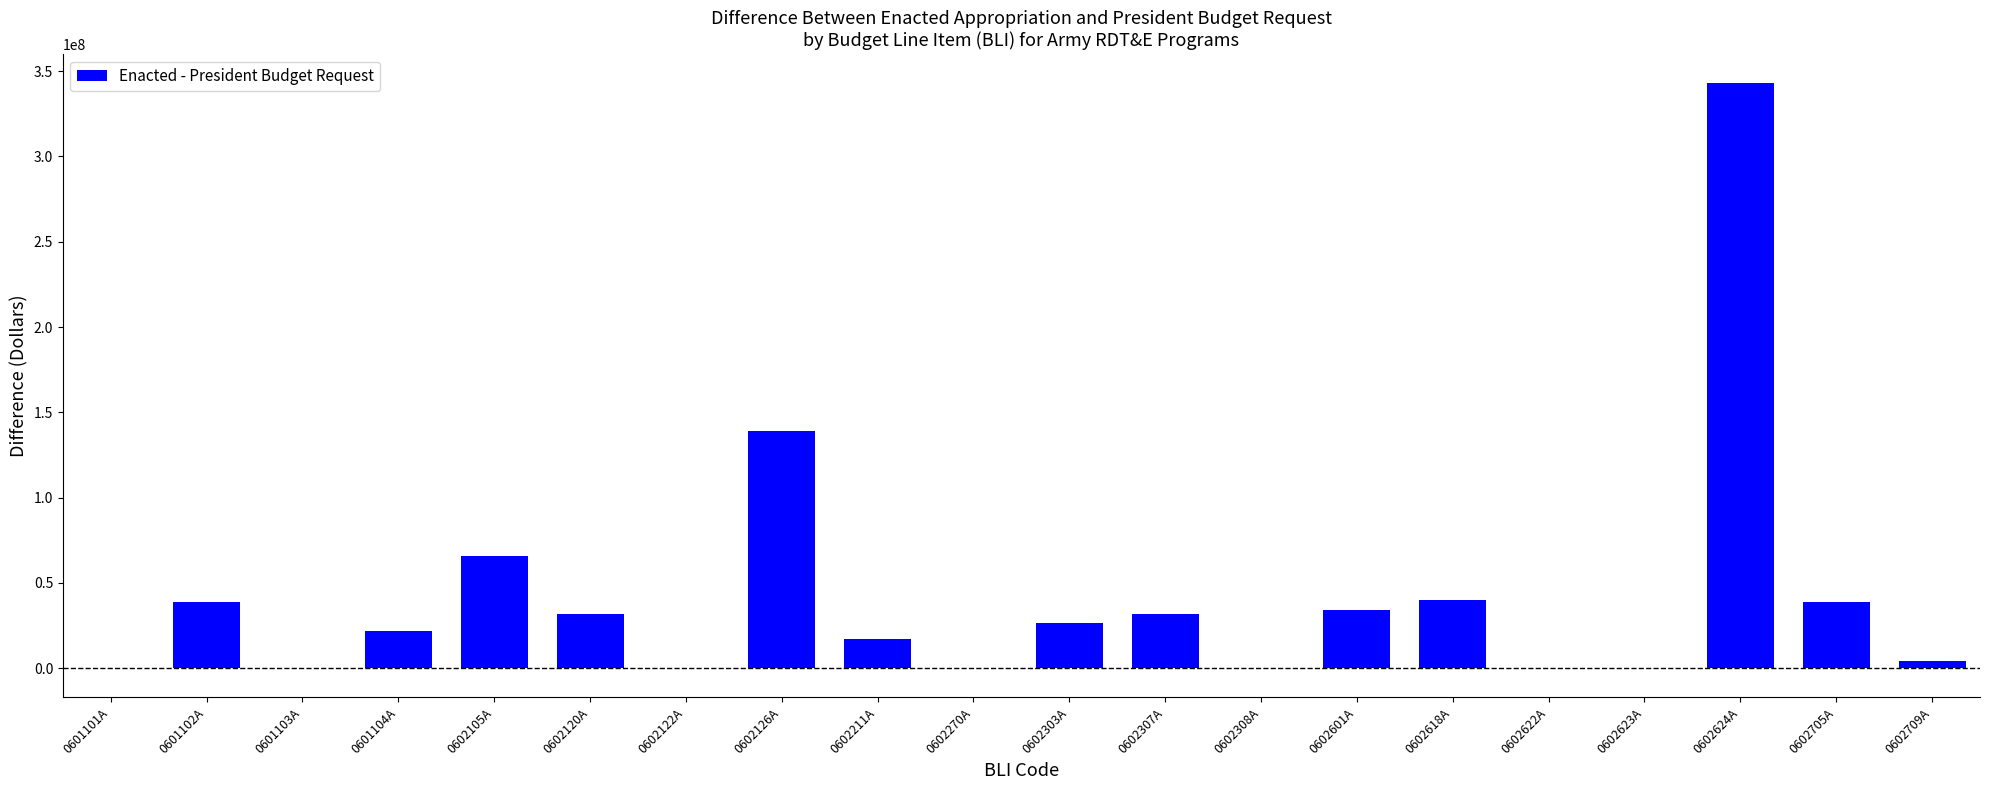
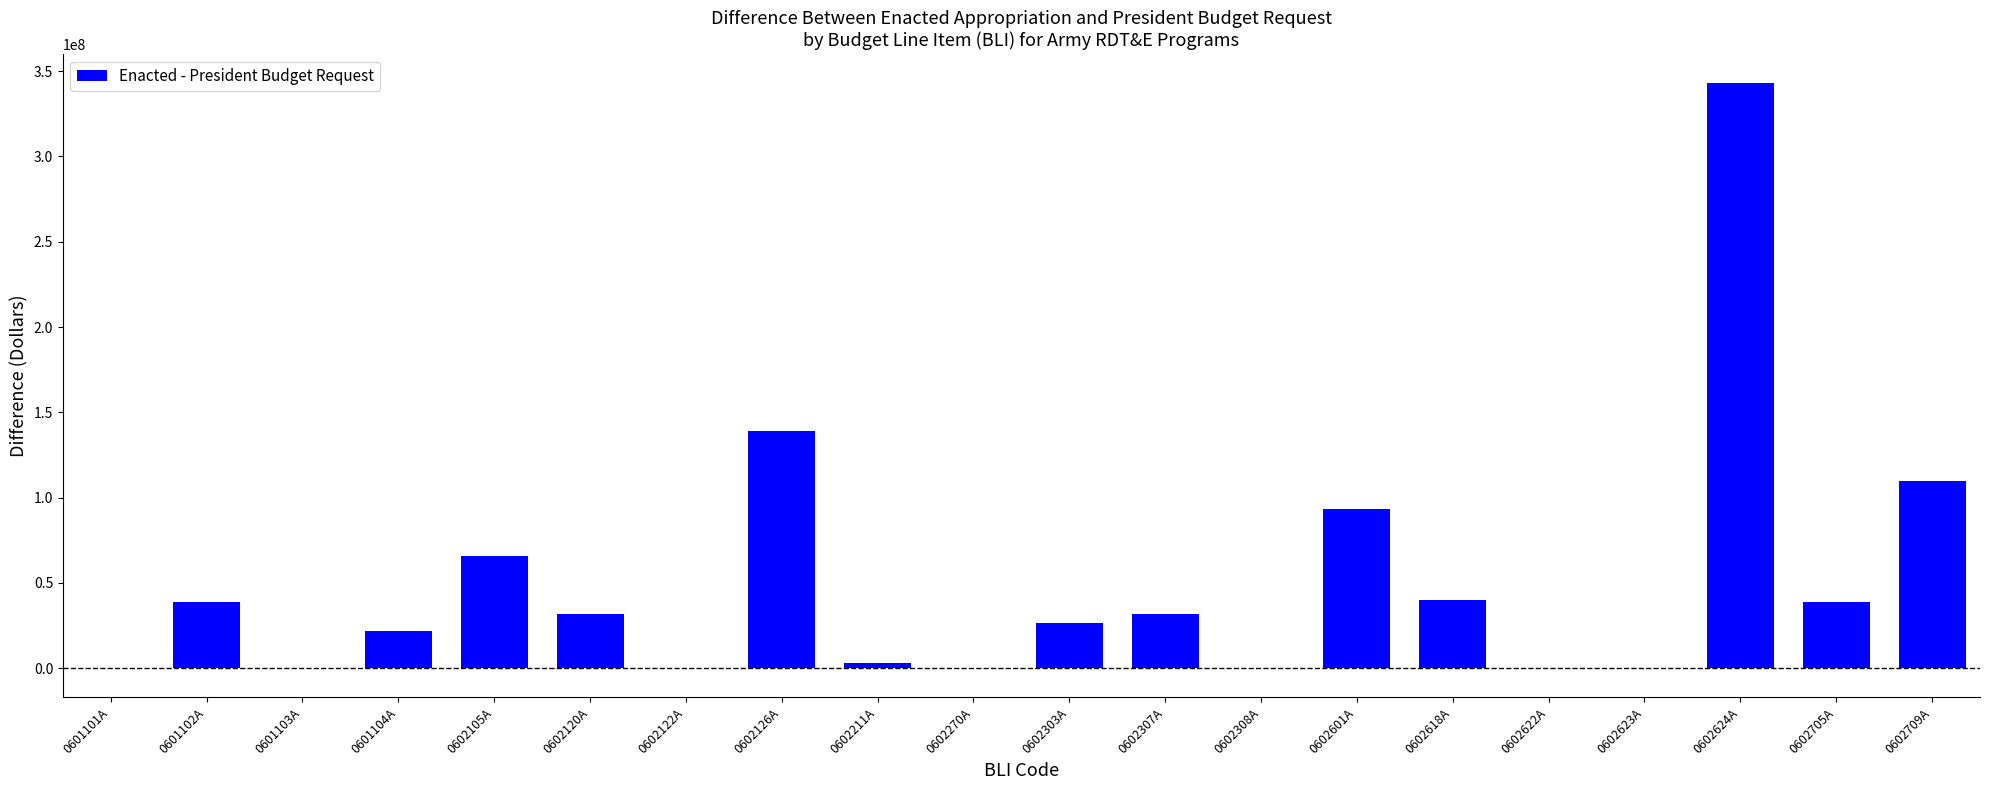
  {
    "0601102A": 39000000,
    "0601104A": 22000000,
    "0602105A": 65000000,
    "0602120A": 32000000,
    "0602122A": 0,
    "0602126A": 139000000,
-   "0602211A": 17000000,
+   "0602211A": 3000000,
    "0602303A": 27000000,
    "0602307A": 32000000,
-   "0602601A": 34000000,
+   "0602601A": 93000000,
    "0602618A": 40000000,
    "0602624A": 343000000,
    "0602705A": 38000000,
-   "0602709A": 4000000
+   "0602709A": 110000000
  }
